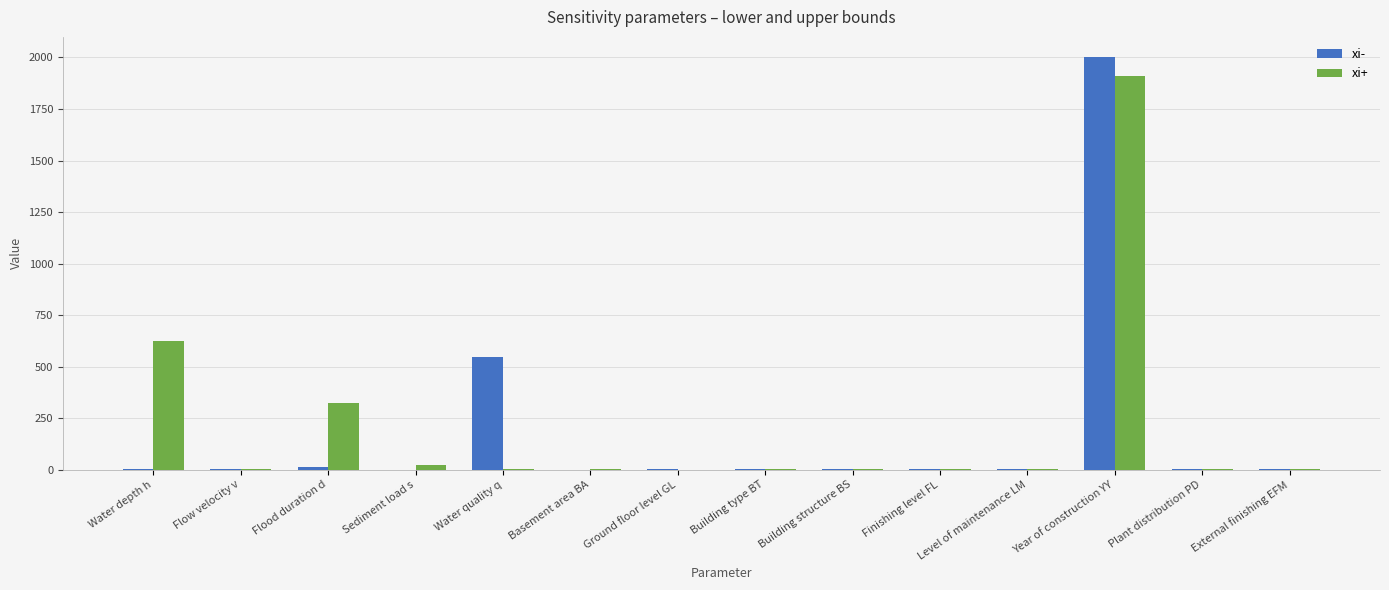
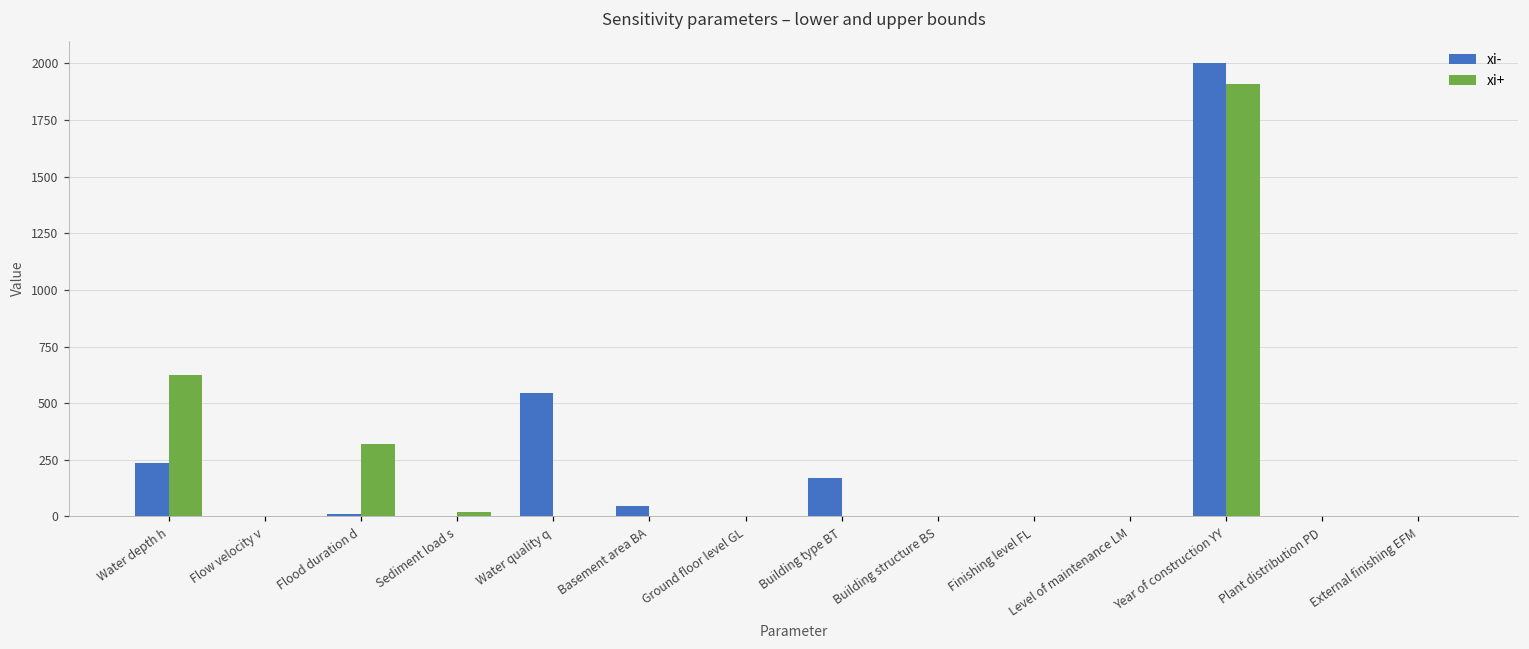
  {
    "xi-": {
-     "Water depth h": 0,
+     "Water depth h": 240,
      "Sediment load s": 0,
      "Water quality q": 550,
-     "Basement area BA": 0,
-     "Building type BT": 0,
+     "Basement area BA": 50,
+     "Building type BT": 170,
      "Year of construction YY": 2000
    },
    "xi+": {
      "Water depth h": 620,
      "Flood duration d": 320,
      "Sediment load s": 20,
      "Ground floor level GL": 0,
      "Year of construction YY": 1910
    }
  }
